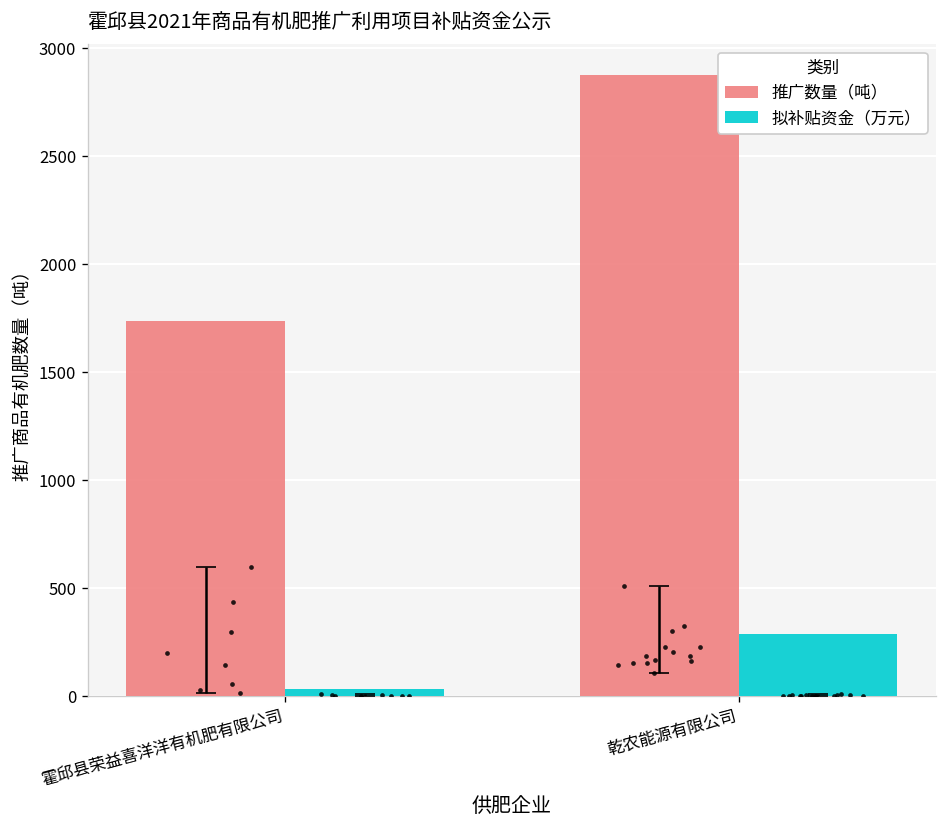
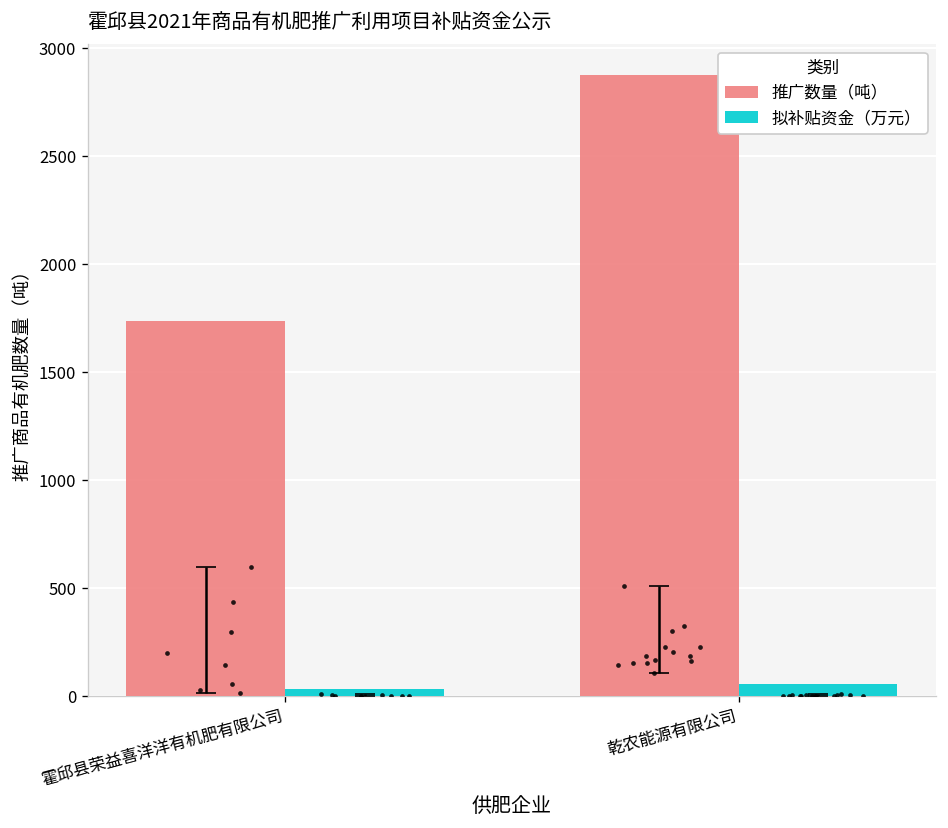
  {
    "推广数量（吨）": {
      "霍邱县荣益喜洋洋有机肥有限公司": 1740,
      "乾农能源有限公司": 2880
    },
    "拟补贴资金（万元）": {
      "霍邱县荣益喜洋洋有机肥有限公司": 40,
-     "乾农能源有限公司": 290
+     "乾农能源有限公司": 60
    }
  }
